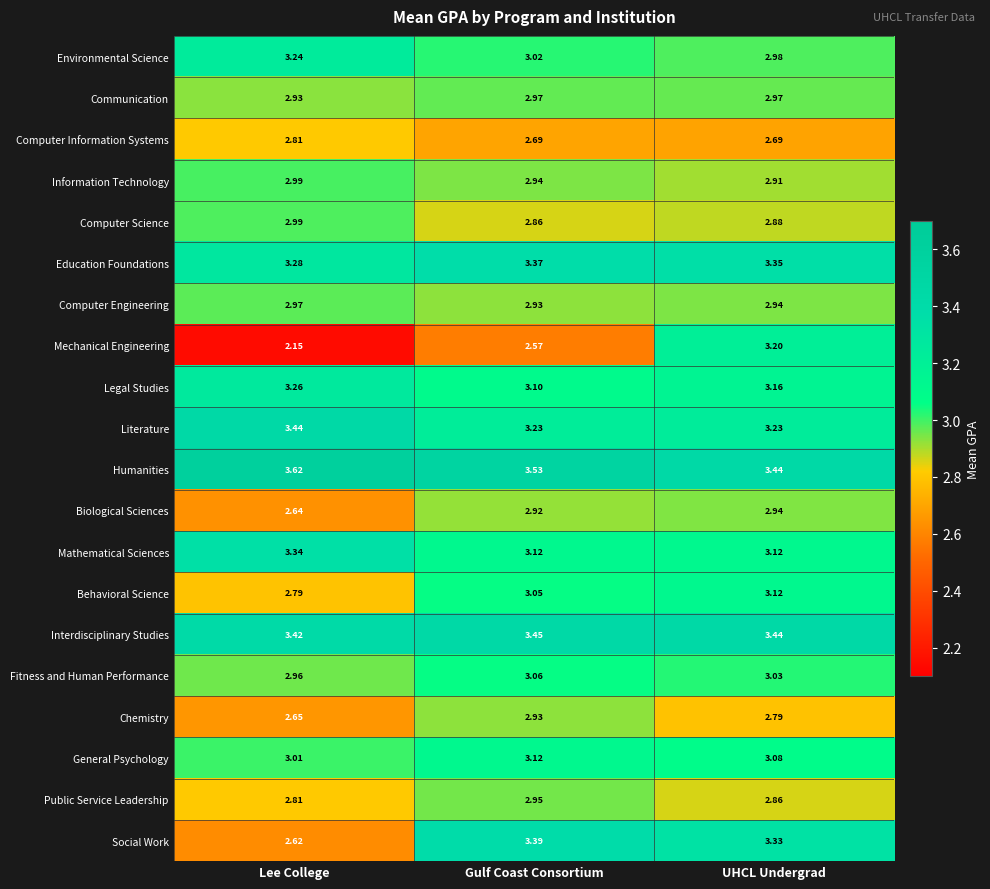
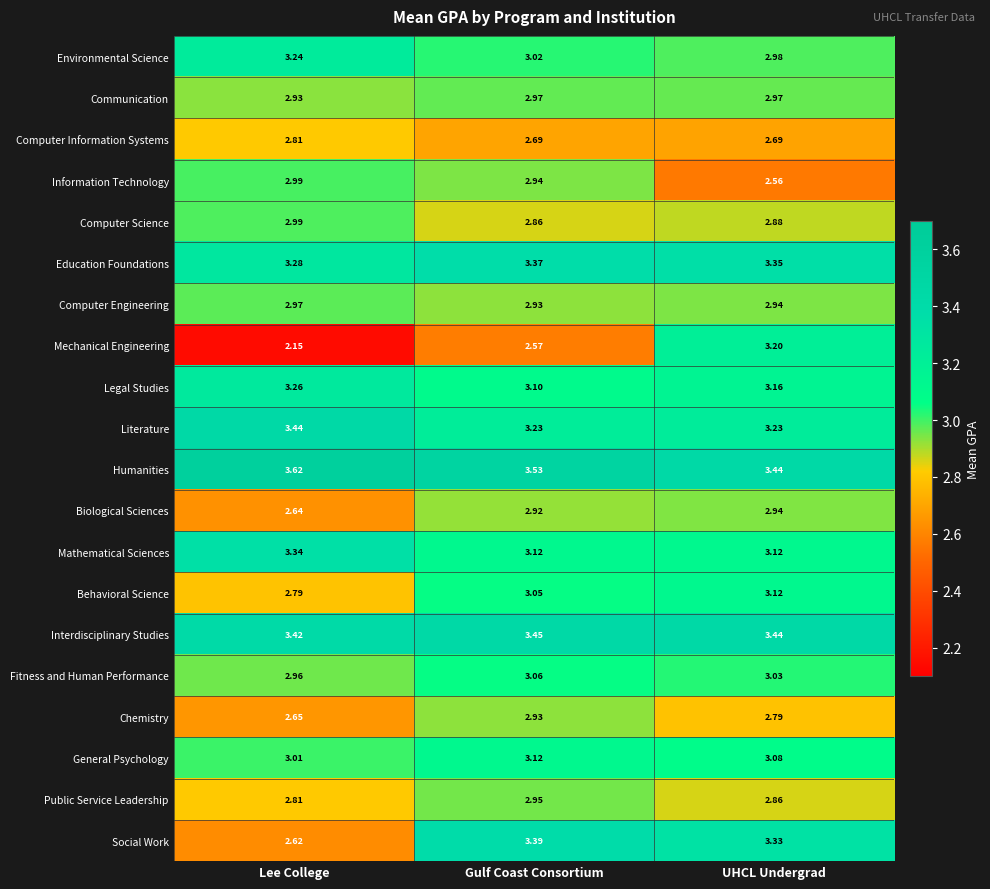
  {
    "Environmental Science": {
      "Lee College": 3.24,
      "Gulf Coast Consortium": 3.02,
      "UHCL Undergrad": 2.98
    },
    "Communication": {
      "Lee College": 2.93,
      "Gulf Coast Consortium": 2.97,
      "UHCL Undergrad": 2.97
    },
    "Computer Information Systems": {
      "Lee College": 2.81,
      "Gulf Coast Consortium": 2.69,
      "UHCL Undergrad": 2.69
    },
    "Information Technology": {
      "Lee College": 2.99,
      "Gulf Coast Consortium": 2.94,
-     "UHCL Undergrad": 2.91
+     "UHCL Undergrad": 2.56
    },
    "Computer Science": {
      "Lee College": 2.99,
      "Gulf Coast Consortium": 2.86,
      "UHCL Undergrad": 2.88
    },
    "Education Foundations": {
      "Lee College": 3.28,
      "Gulf Coast Consortium": 3.37,
      "UHCL Undergrad": 3.35
    },
    "Computer Engineering": {
      "Lee College": 2.97,
      "Gulf Coast Consortium": 2.93,
      "UHCL Undergrad": 2.94
    },
    "Mechanical Engineering": {
      "Lee College": 2.15,
      "Gulf Coast Consortium": 2.57,
      "UHCL Undergrad": 3.20
    },
    "Legal Studies": {
      "Lee College": 3.26,
      "Gulf Coast Consortium": 3.10,
      "UHCL Undergrad": 3.16
    },
    "Literature": {
      "Lee College": 3.44,
      "Gulf Coast Consortium": 3.23,
      "UHCL Undergrad": 3.23
    },
    "Humanities": {
      "Lee College": 3.62,
      "Gulf Coast Consortium": 3.53,
      "UHCL Undergrad": 3.44
    },
    "Biological Sciences": {
      "Lee College": 2.64,
      "Gulf Coast Consortium": 2.92,
      "UHCL Undergrad": 2.94
    },
    "Mathematical Sciences": {
      "Lee College": 3.34,
      "Gulf Coast Consortium": 3.12,
      "UHCL Undergrad": 3.12
    },
    "Behavioral Science": {
      "Lee College": 2.79,
      "Gulf Coast Consortium": 3.05,
      "UHCL Undergrad": 3.12
    },
    "Interdisciplinary Studies": {
      "Lee College": 3.42,
      "Gulf Coast Consortium": 3.45,
      "UHCL Undergrad": 3.44
    },
    "Fitness and Human Performance": {
      "Lee College": 2.96,
      "Gulf Coast Consortium": 3.06,
      "UHCL Undergrad": 3.03
    },
    "Chemistry": {
      "Lee College": 2.65,
      "Gulf Coast Consortium": 2.93,
      "UHCL Undergrad": 2.79
    },
    "General Psychology": {
      "Lee College": 3.01,
      "Gulf Coast Consortium": 3.12,
      "UHCL Undergrad": 3.08
    },
    "Public Service Leadership": {
      "Lee College": 2.81,
      "Gulf Coast Consortium": 2.95,
      "UHCL Undergrad": 2.86
    },
    "Social Work": {
      "Lee College": 2.62,
      "Gulf Coast Consortium": 3.39,
      "UHCL Undergrad": 3.33
    }
  }
